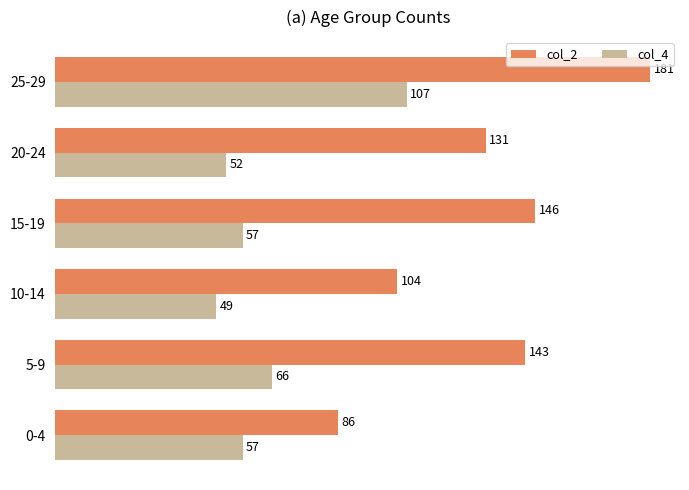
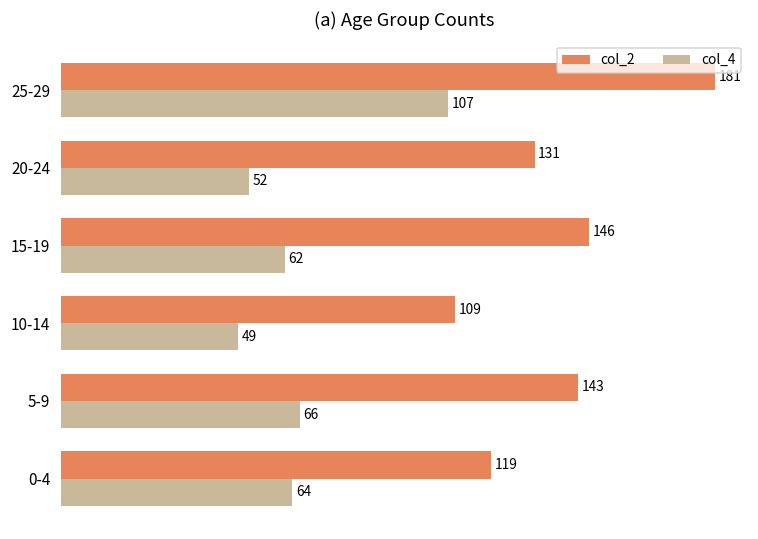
  {
    "col_2": {
      "20-24": 131,
      "15-19": 146,
-     "10-14": 104,
+     "10-14": 109,
      "5-9": 143,
-     "0-4": 86
+     "0-4": 119
    },
    "col_4": {
      "25-29": 107,
      "20-24": 52,
-     "15-19": 57,
+     "15-19": 62,
      "10-14": 49,
      "5-9": 66,
-     "0-4": 57
+     "0-4": 64
    }
  }
